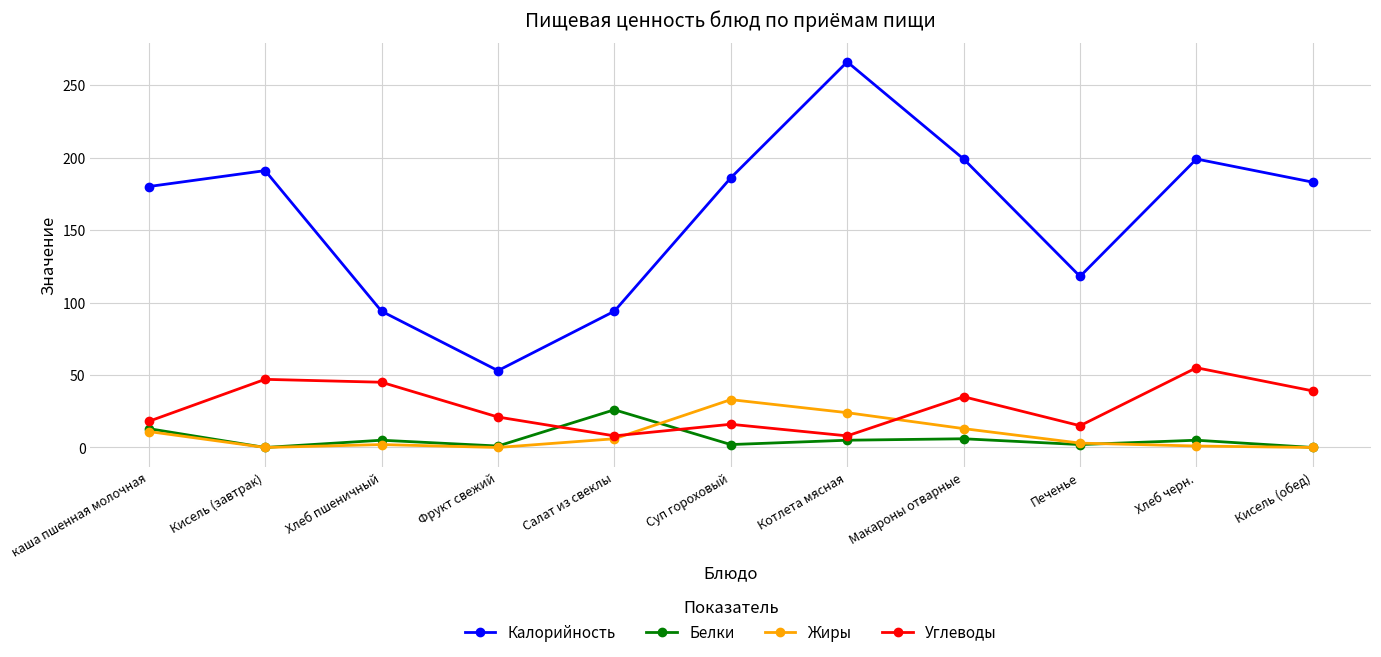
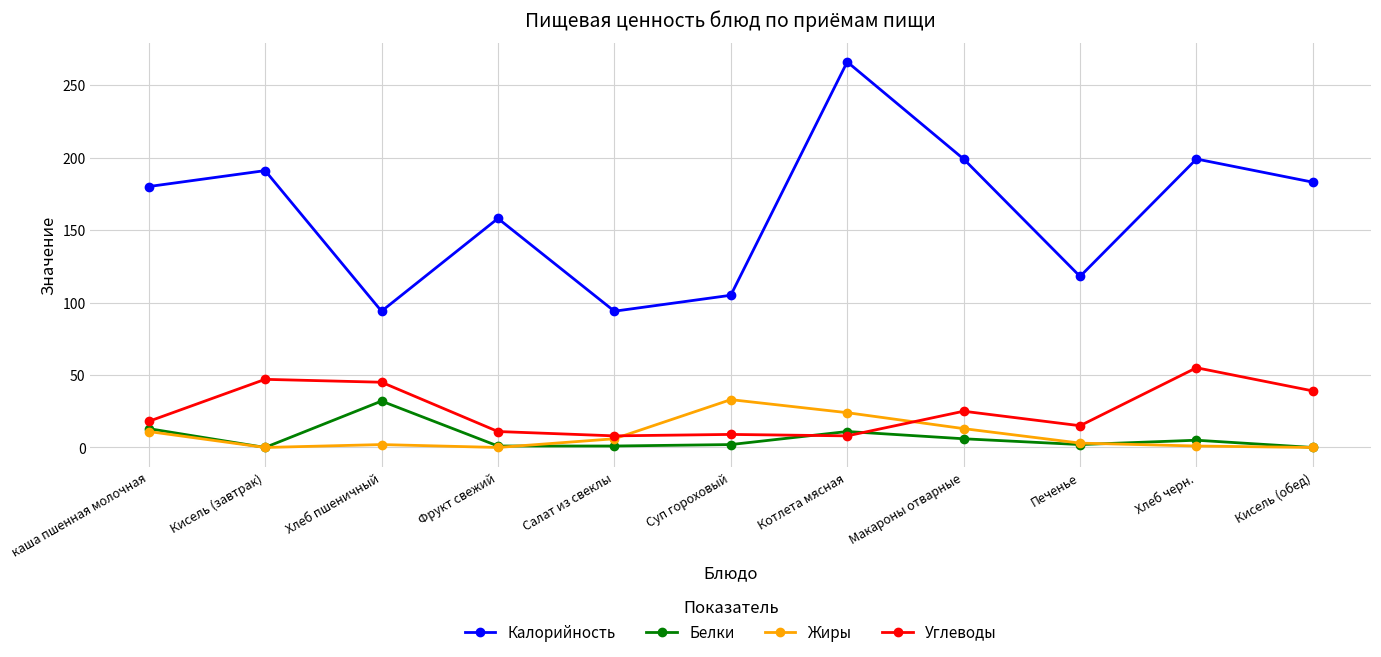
  {
    "Калорийность": {
      "каша пшенная молочная": 180,
      "Кисель (завтрак)": 191,
      "Хлеб пшеничный": 94,
-     "Фрукт свежий": 53,
+     "Фрукт свежий": 158,
      "Салат из свеклы": 94,
-     "Суп гороховый": 186,
+     "Суп гороховый": 105,
      "Котлета мясная": 266,
      "Макароны отварные": 199,
      "Печенье": 118,
      "Хлеб черн.": 199,
      "Кисель (обед)": 183
    },
    "Белки": {
      "каша пшенная молочная": 13,
-     "Хлеб пшеничный": 5,
-     "Салат из свеклы": 26,
+     "Хлеб пшеничный": 32,
+     "Салат из свеклы": 1,
      "Суп гороховый": 2,
-     "Котлета мясная": 5,
+     "Котлета мясная": 11,
      "Макароны отварные": 6,
      "Хлеб черн.": 5
    },
    "Жиры": {
      "каша пшенная молочная": 11,
      "Хлеб пшеничный": 2,
      "Салат из свеклы": 6,
      "Суп гороховый": 33,
      "Котлета мясная": 24,
      "Макароны отварные": 13,
      "Хлеб черн.": 1
    },
    "Углеводы": {
      "каша пшенная молочная": 18,
      "Кисель (завтрак)": 47,
      "Хлеб пшеничный": 45,
-     "Фрукт свежий": 21,
+     "Фрукт свежий": 11,
      "Салат из свеклы": 8,
-     "Суп гороховый": 16,
+     "Суп гороховый": 9,
      "Котлета мясная": 8,
-     "Макароны отварные": 35,
+     "Макароны отварные": 25,
      "Печенье": 15,
      "Хлеб черн.": 55,
      "Кисель (обед)": 39
    }
  }
